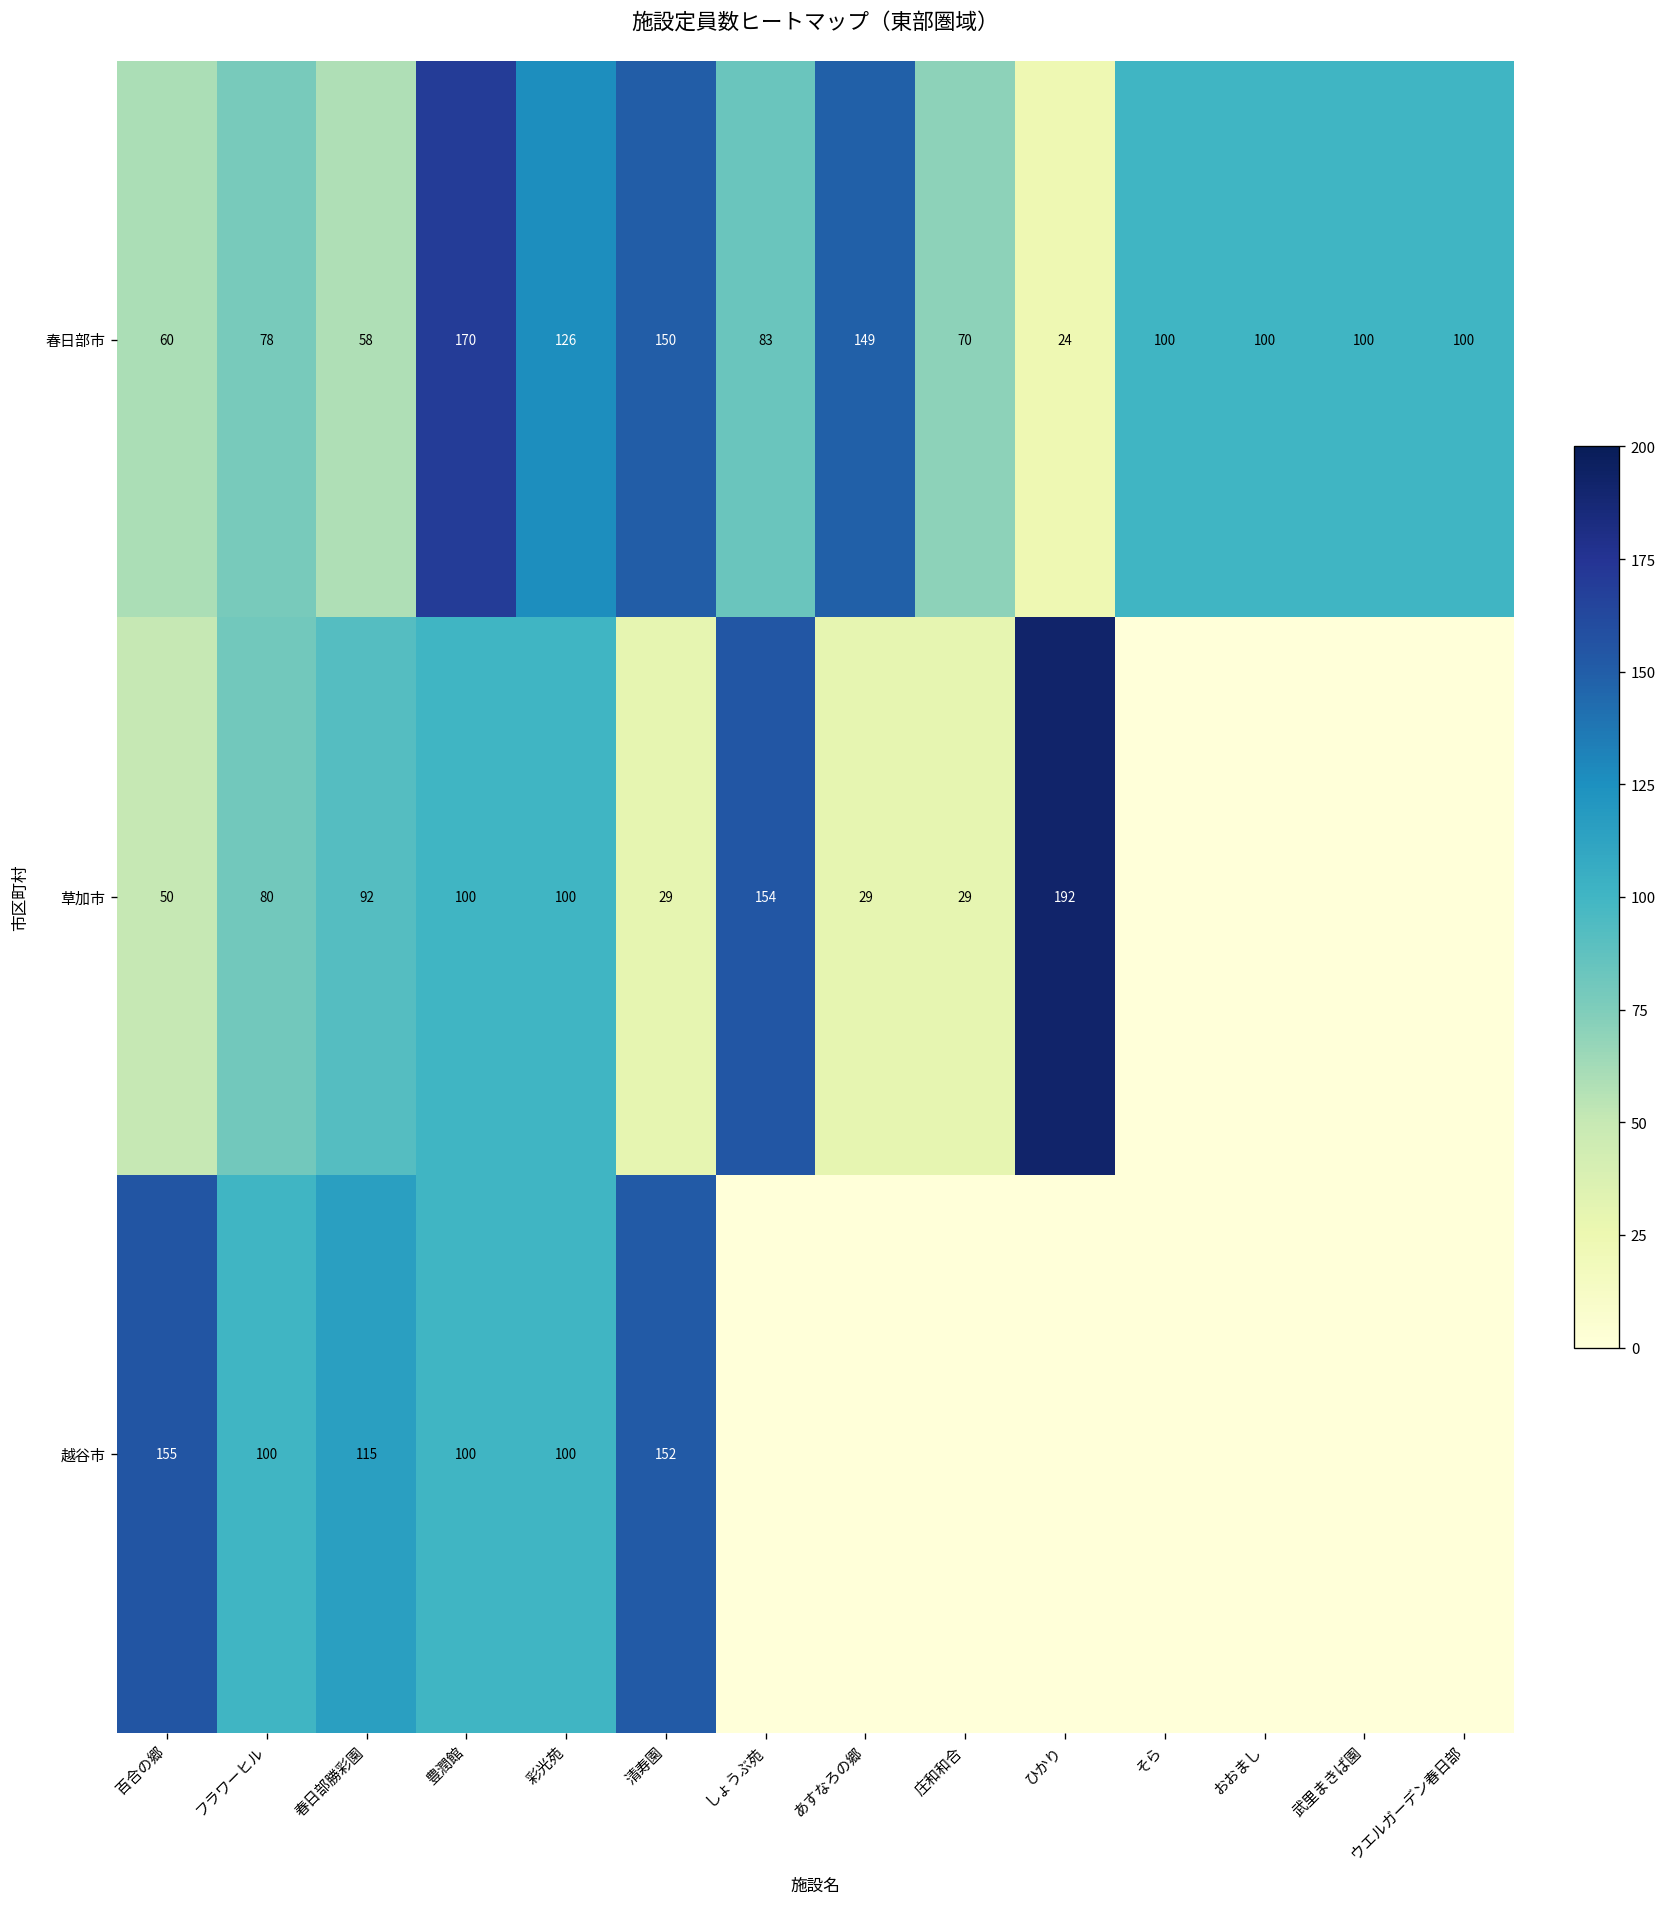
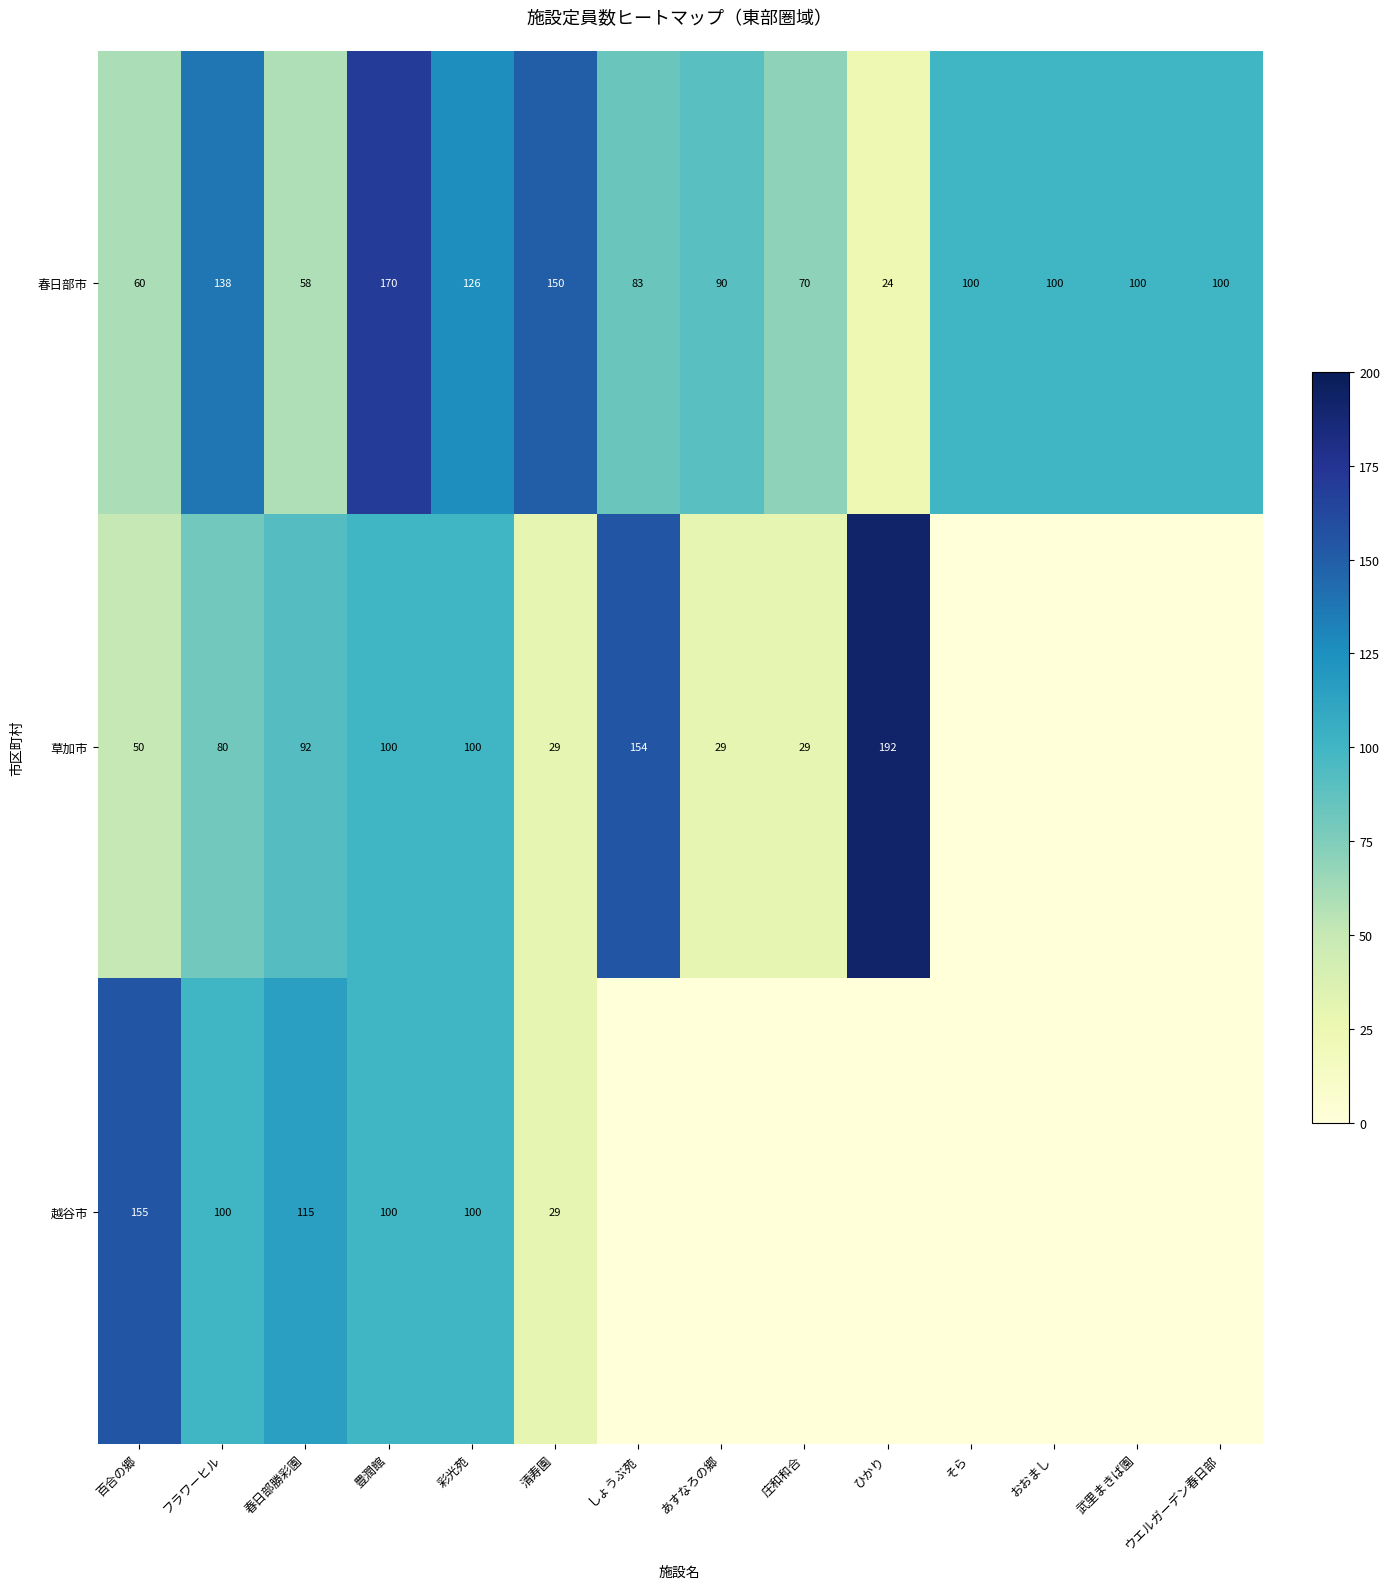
  {
    "春日部市": {
      "百合の郷": 60,
-     "フラワーヒル": 78,
+     "フラワーヒル": 138,
      "春日部勝彩園": 58,
      "豊潤館": 170,
      "彩光苑": 126,
      "清寿園": 150,
      "しょうぶ苑": 83,
-     "あすなろの郷": 149,
+     "あすなろの郷": 90,
      "庄和和合": 70,
      "ひかり": 24,
      "そら": 100,
      "おおまし": 100,
      "武里まきば園": 100,
      "ウエルガーデン春日部": 100
    },
    "草加市": {
      "百合の郷": 50,
      "フラワーヒル": 80,
      "春日部勝彩園": 92,
      "豊潤館": 100,
      "彩光苑": 100,
      "清寿園": 29,
      "しょうぶ苑": 154,
      "あすなろの郷": 29,
      "庄和和合": 29,
      "ひかり": 192
    },
    "越谷市": {
      "百合の郷": 155,
      "フラワーヒル": 100,
      "春日部勝彩園": 115,
      "豊潤館": 100,
      "彩光苑": 100,
-     "清寿園": 152
+     "清寿園": 29
    }
  }
